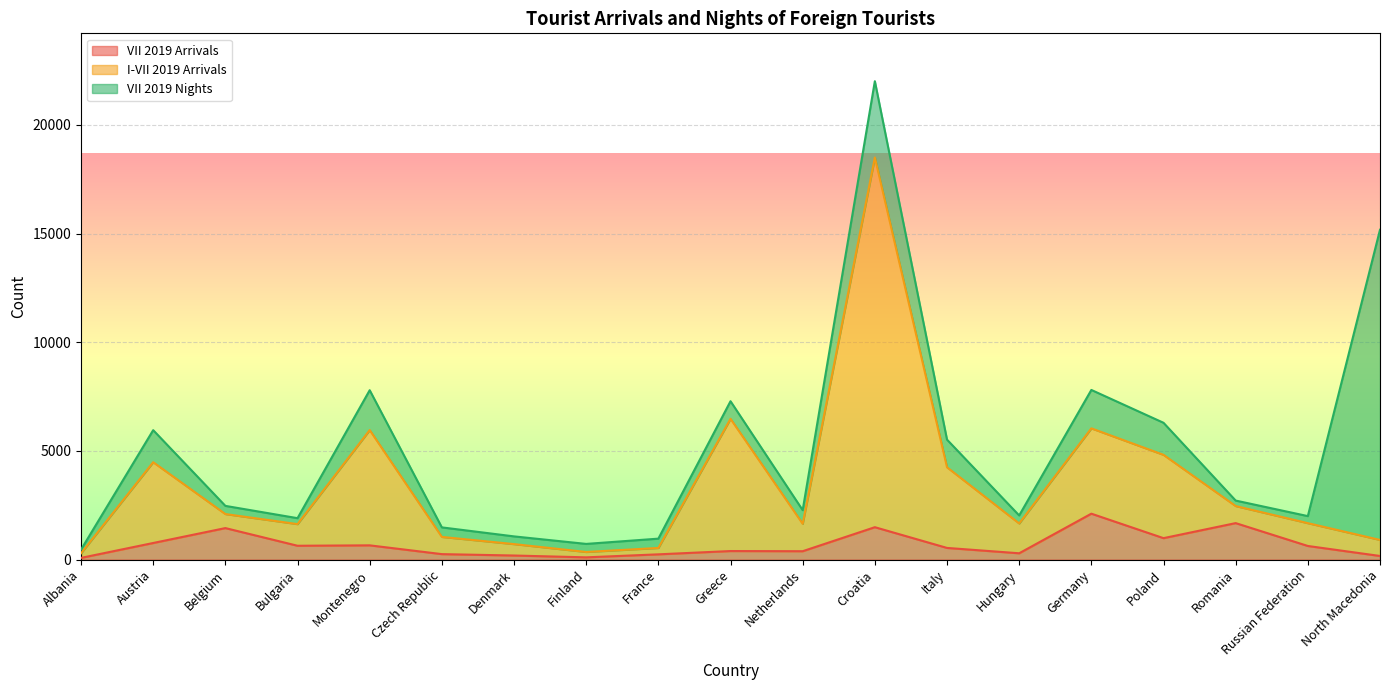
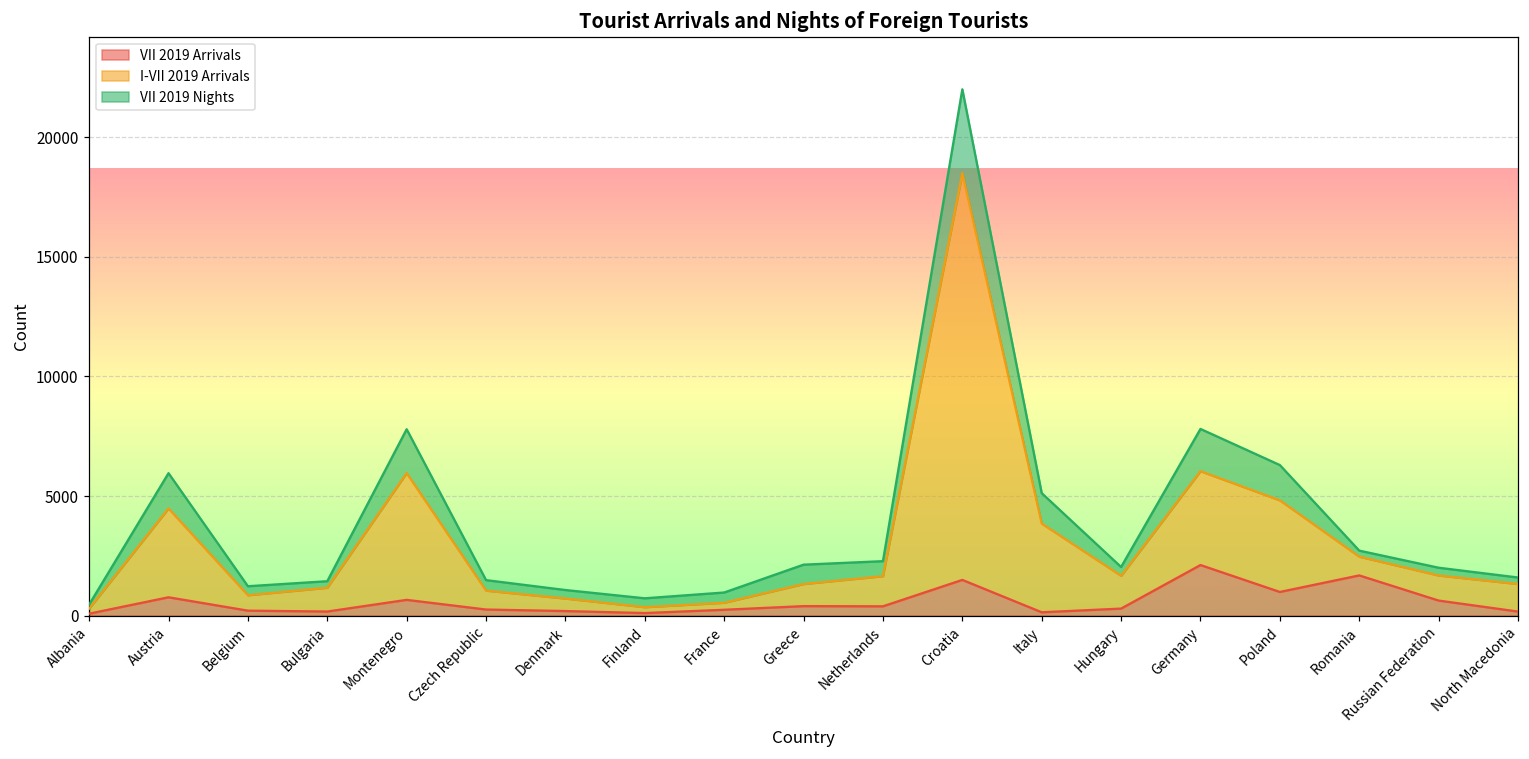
  {
    "VII 2019 Arrivals": {
      "Albania": 100,
      "Austria": 800,
-     "Belgium": 1500,
-     "Bulgaria": 600,
+     "Belgium": 200,
+     "Bulgaria": 200,
      "Montenegro": 700,
      "Czech Republic": 300,
      "Denmark": 200,
      "Finland": 100,
      "France": 200,
      "Greece": 400,
      "Netherlands": 400,
      "Croatia": 1500,
-     "Italy": 500,
+     "Italy": 100,
      "Hungary": 300,
      "Germany": 2100,
      "Poland": 1000,
      "Romania": 1700,
      "Russian Federation": 600,
      "North Macedonia": 200
    },
    "I-VII 2019 Arrivals": {
      "Albania": 200,
      "Austria": 3700,
      "Belgium": 600,
      "Bulgaria": 1000,
      "Montenegro": 5300,
      "Czech Republic": 800,
      "Denmark": 500,
      "Finland": 200,
      "France": 300,
-     "Greece": 6100,
+     "Greece": 900,
      "Netherlands": 1300,
      "Croatia": 17000,
      "Italy": 3700,
      "Hungary": 1400,
      "Germany": 3900,
      "Poland": 3800,
      "Romania": 800,
      "Russian Federation": 1100,
-     "North Macedonia": 700
+     "North Macedonia": 1200
    },
    "VII 2019 Nights": {
      "Albania": 200,
      "Austria": 1500,
      "Belgium": 400,
      "Bulgaria": 300,
      "Montenegro": 1800,
      "Czech Republic": 400,
      "Denmark": 400,
      "Finland": 400,
      "France": 400,
      "Greece": 800,
      "Netherlands": 600,
      "Croatia": 3500,
      "Italy": 1300,
      "Hungary": 400,
      "Germany": 1800,
      "Poland": 1500,
      "Romania": 300,
      "Russian Federation": 300,
-     "North Macedonia": 14300
+     "North Macedonia": 300
    }
  }
